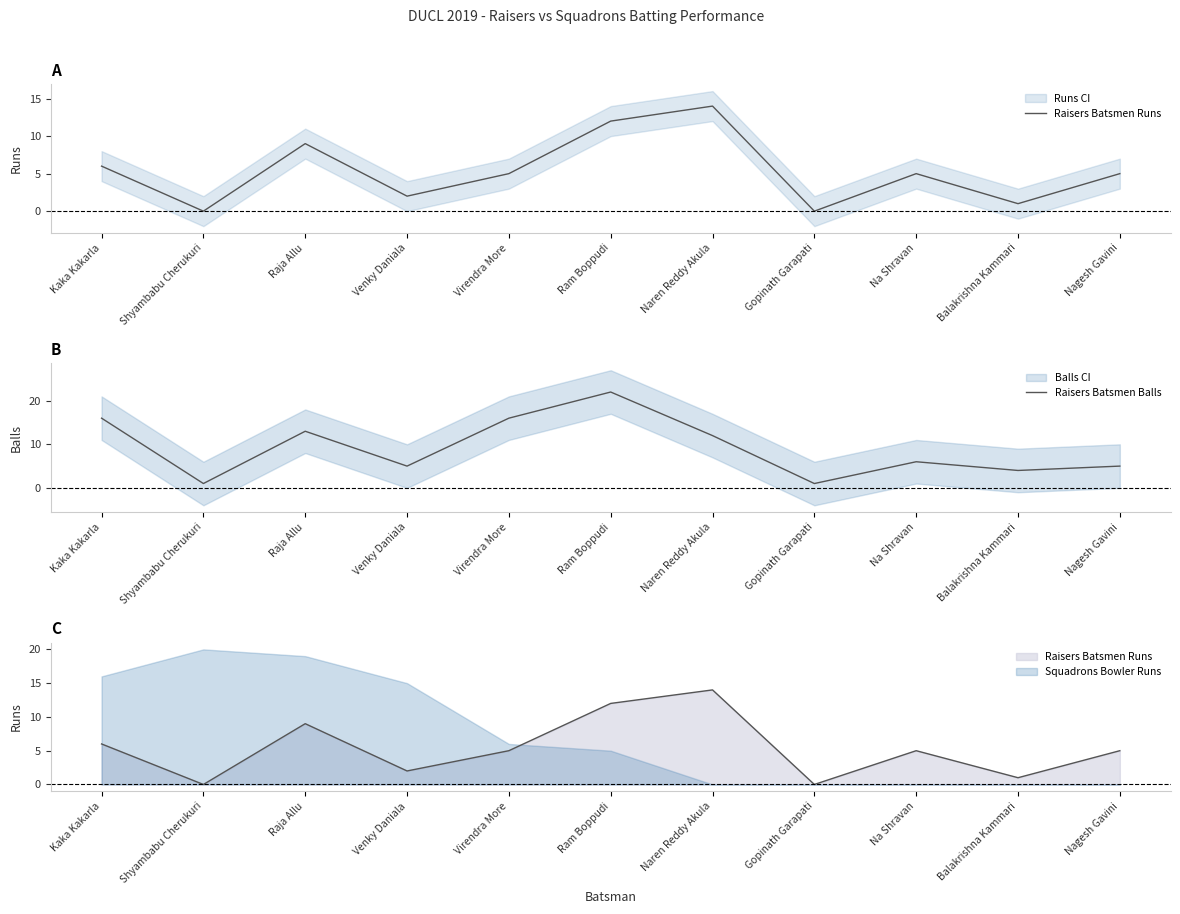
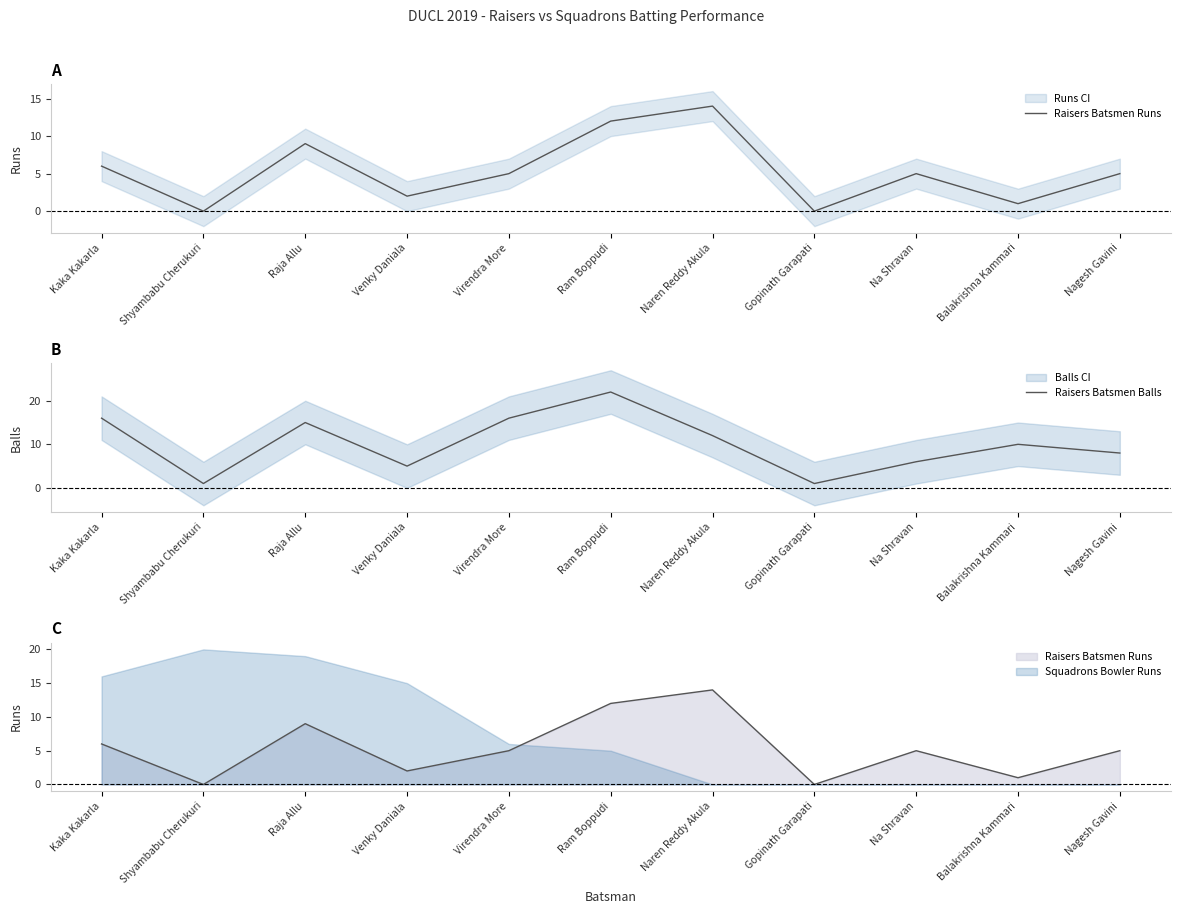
  {
    "A": {
      "Runs CI": {
        "Venky Daniala": 4
      }
    },
    "B": {
      "Raisers Batsmen Balls": {
        "Kaka Kakarla": 16,
        "Shyambabu Cherukuri": 1,
-       "Raja Allu": 13,
+       "Raja Allu": 15,
        "Venky Daniala": 5,
        "Virendra More": 16,
        "Ram Boppudi": 22,
        "Naren Reddy Akula": 12,
        "Gopinath Garapati": 1,
        "Na Shravan": 6,
-       "Balakrishna Kammari": 4,
-       "Nagesh Gavini": 5
+       "Balakrishna Kammari": 10,
+       "Nagesh Gavini": 8
      },
      "Balls CI": {
        "Venky Daniala": 10,
        "Nagesh Gavini": 10
      }
    }
  }
